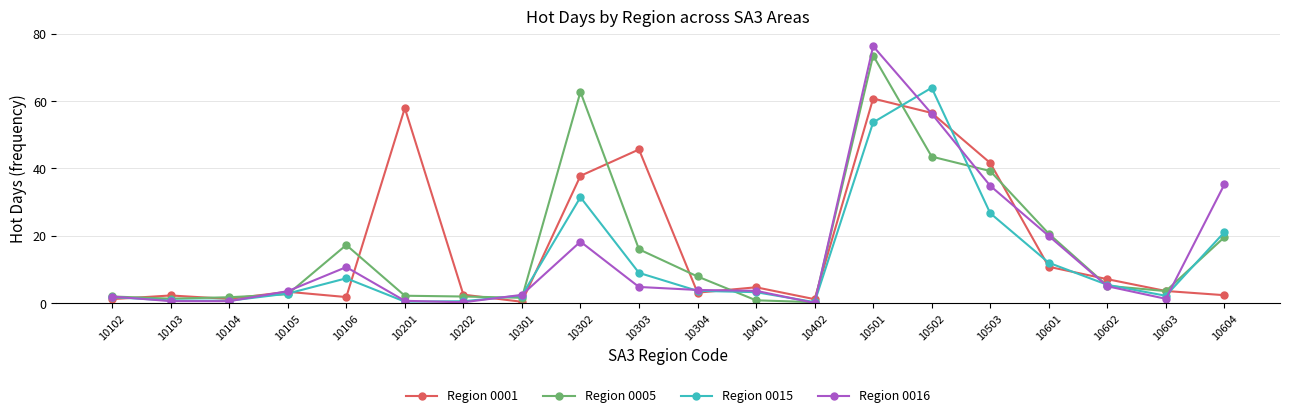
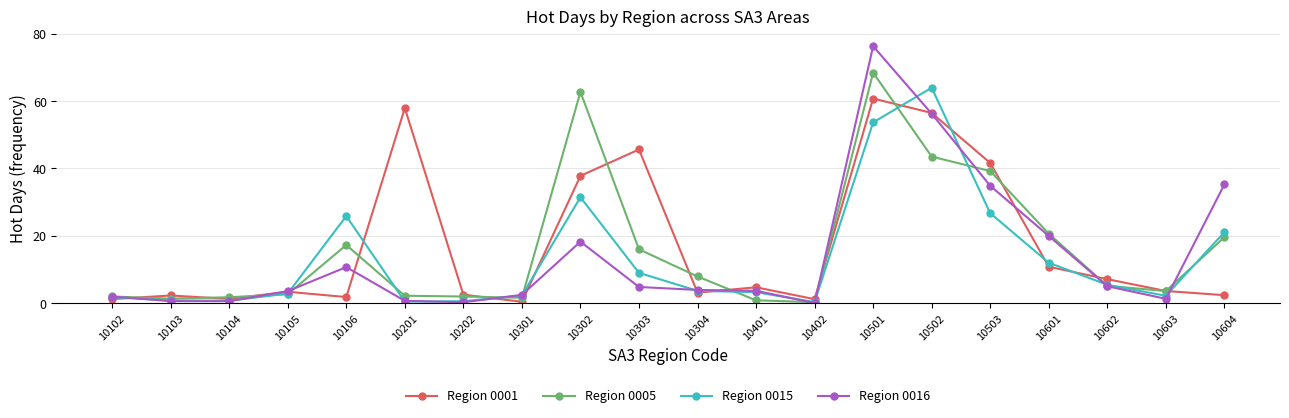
  {
    "Region 0001": {
      "10103": 2,
      "10106": 2,
      "10201": 58,
      "10301": 0,
      "10302": 38,
      "10303": 46,
      "10401": 5,
      "10402": 1,
      "10501": 61,
      "10503": 42,
      "10601": 11,
      "10602": 7,
      "10604": 2
    },
    "Region 0005": {
      "10106": 17,
      "10201": 2,
      "10302": 63,
      "10303": 16,
      "10304": 8,
      "10401": 1,
-     "10501": 73,
+     "10501": 68,
      "10502": 44,
      "10503": 39,
      "10604": 20
    },
    "Region 0015": {
-     "10106": 7,
+     "10106": 26,
      "10302": 31,
      "10303": 9,
      "10501": 54,
      "10502": 64,
      "10503": 27,
      "10601": 12,
      "10603": 2,
      "10604": 21
    },
    "Region 0016": {
      "10106": 11,
      "10302": 18,
      "10303": 5,
      "10501": 76,
      "10503": 35,
      "10603": 1,
      "10604": 35
    }
  }
